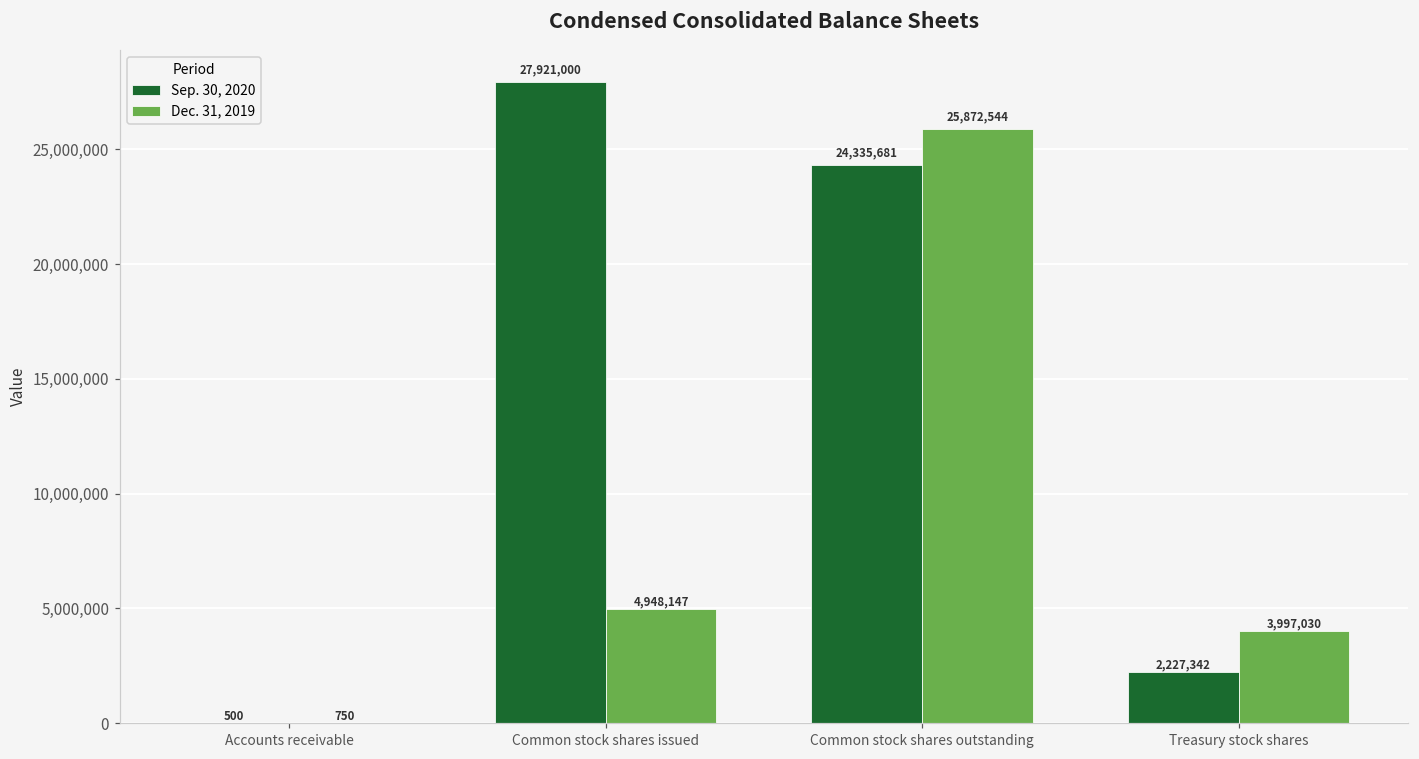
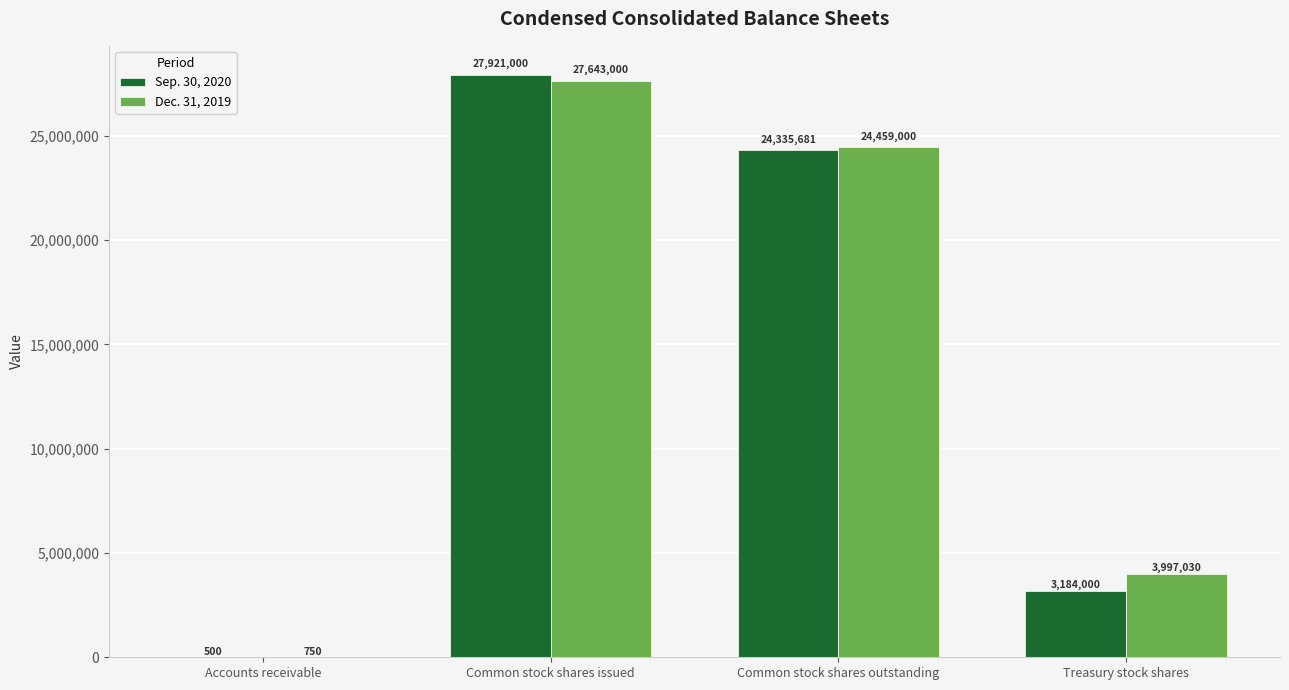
  {
    "Sep. 30, 2020": {
      "Accounts receivable": "500",
      "Common stock shares issued": "27,921,000",
      "Common stock shares outstanding": "24,335,681",
-     "Treasury stock shares": "2,227,342"
+     "Treasury stock shares": "3,184,000"
    },
    "Dec. 31, 2019": {
      "Accounts receivable": "750",
-     "Common stock shares issued": "4,948,147",
-     "Common stock shares outstanding": "25,872,544",
+     "Common stock shares issued": "27,643,000",
+     "Common stock shares outstanding": "24,459,000",
      "Treasury stock shares": "3,997,030"
    }
  }
